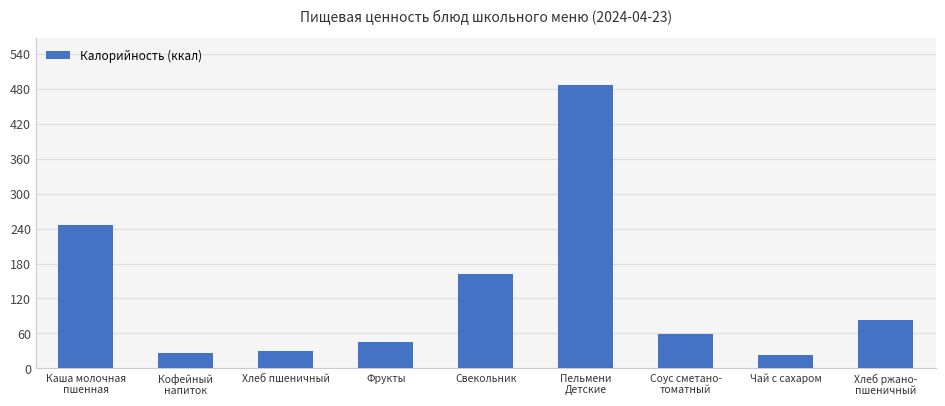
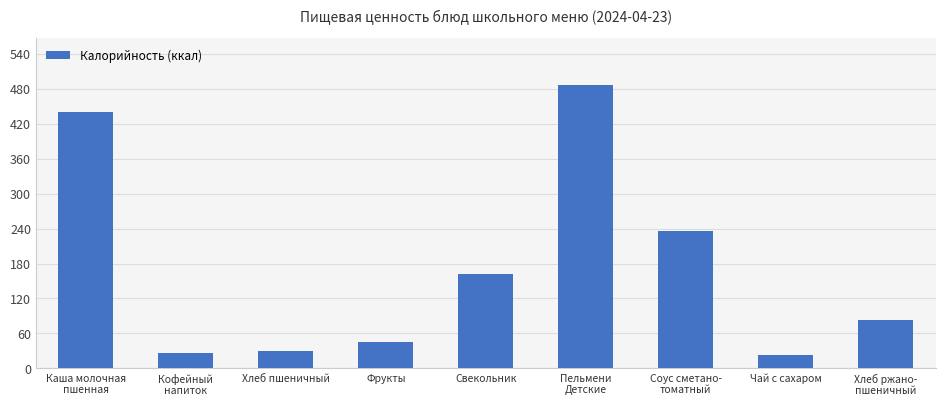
  {
-   "Каша молочная пшенная": 250,
+   "Каша молочная пшенная": 440,
    "Кофейный напиток": 30,
    "Хлеб пшеничный": 30,
    "Фрукты": 50,
    "Свекольник": 160,
    "Пельмени Детские": 490,
-   "Соус сметано- томатный": 60,
+   "Соус сметано- томатный": 240,
    "Чай с сахаром": 20,
    "Хлеб ржано- пшеничный": 80
  }
